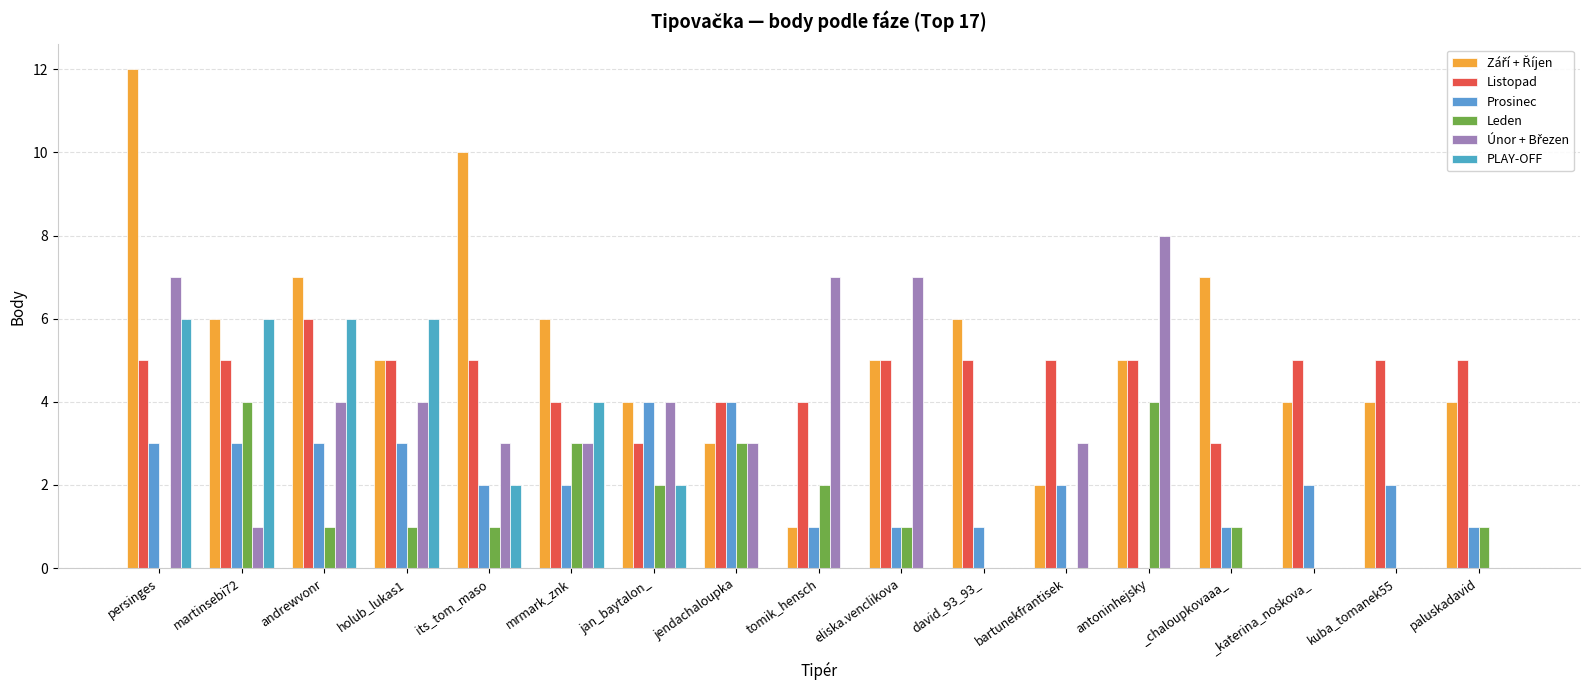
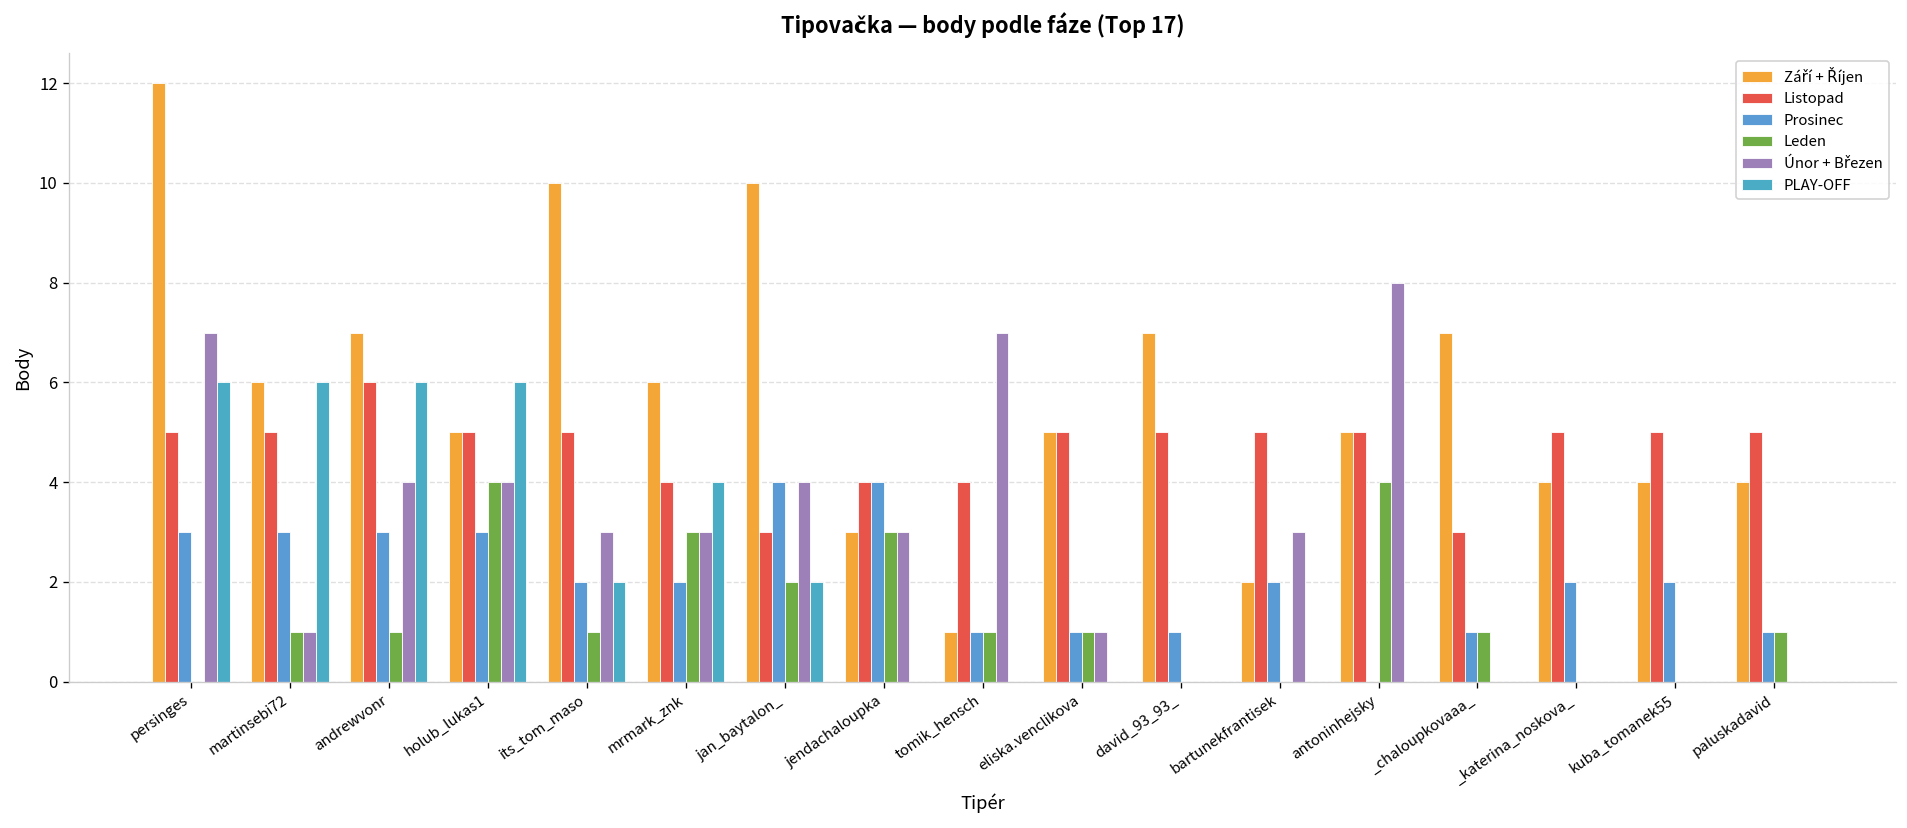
  {
    "Září + Říjen": {
      "persinges": 12,
      "martinsebi72": 6,
      "andrewvonr": 7,
      "holub_lukas1": 5,
      "its_tom_maso": 10,
      "mrmark_znk": 6,
-     "jan_baytalon_": 4,
+     "jan_baytalon_": 10,
      "jendachaloupka": 3,
      "tomik_hensch": 1,
      "eliska.venclikova": 5,
-     "david_93_93_": 6,
+     "david_93_93_": 7,
      "bartunekfrantisek": 2,
      "antoninhejsky": 5,
      "_chaloupkovaaa_": 7,
      "_katerina_noskova_": 4,
      "kuba_tomanek55": 4,
      "paluskadavid": 4
    },
    "Listopad": {
      "persinges": 5,
      "martinsebi72": 5,
      "andrewvonr": 6,
      "holub_lukas1": 5,
      "its_tom_maso": 5,
      "mrmark_znk": 4,
      "jan_baytalon_": 3,
      "jendachaloupka": 4,
      "tomik_hensch": 4,
      "eliska.venclikova": 5,
      "david_93_93_": 5,
      "bartunekfrantisek": 5,
      "antoninhejsky": 5,
      "_chaloupkovaaa_": 3,
      "_katerina_noskova_": 5,
      "kuba_tomanek55": 5,
      "paluskadavid": 5
    },
    "Leden": {
      "persinges": 0,
-     "martinsebi72": 4,
+     "martinsebi72": 1,
      "andrewvonr": 1,
-     "holub_lukas1": 1,
+     "holub_lukas1": 4,
      "its_tom_maso": 1,
      "mrmark_znk": 3,
      "jan_baytalon_": 2,
      "jendachaloupka": 3,
-     "tomik_hensch": 2,
+     "tomik_hensch": 1,
      "eliska.venclikova": 1,
      "david_93_93_": 0,
      "bartunekfrantisek": 0,
      "antoninhejsky": 4,
      "_chaloupkovaaa_": 1,
      "_katerina_noskova_": 0,
      "kuba_tomanek55": 0,
      "paluskadavid": 1
    },
    "Únor + Březen": {
      "persinges": 7,
      "martinsebi72": 1,
      "andrewvonr": 4,
      "holub_lukas1": 4,
      "its_tom_maso": 3,
      "mrmark_znk": 3,
      "jan_baytalon_": 4,
      "jendachaloupka": 3,
      "tomik_hensch": 7,
-     "eliska.venclikova": 7,
+     "eliska.venclikova": 1,
      "david_93_93_": 0,
      "bartunekfrantisek": 3,
      "antoninhejsky": 8,
      "_chaloupkovaaa_": 0,
      "_katerina_noskova_": 0,
      "kuba_tomanek55": 0,
      "paluskadavid": 0
    }
  }
